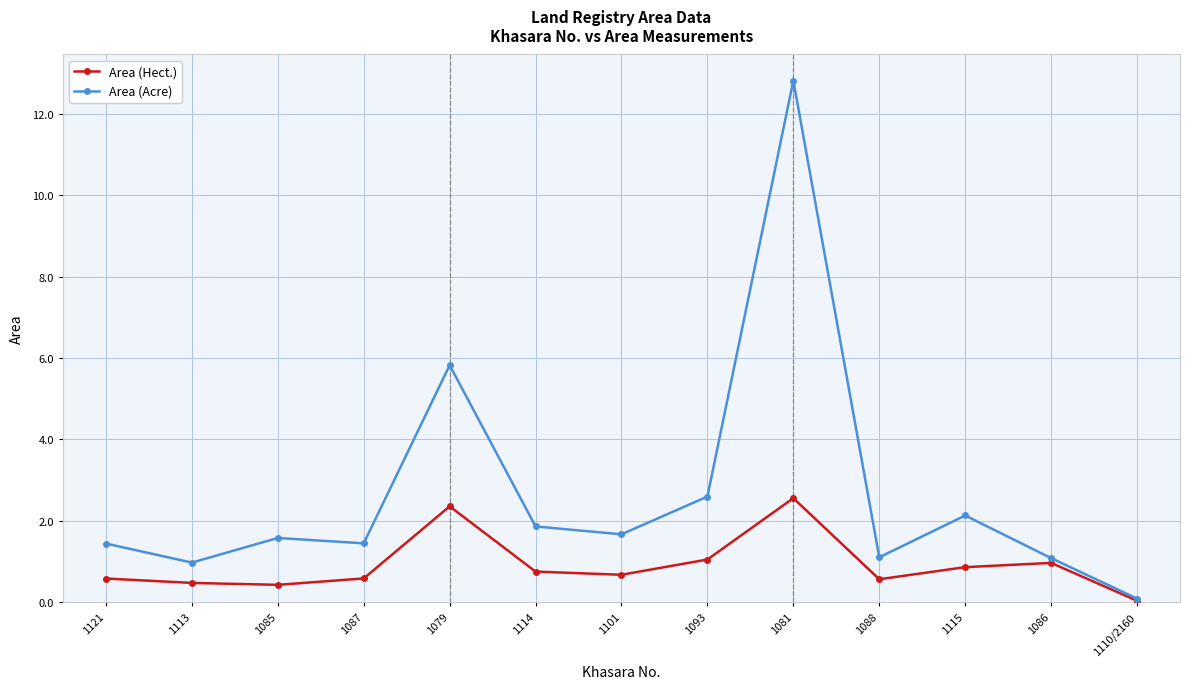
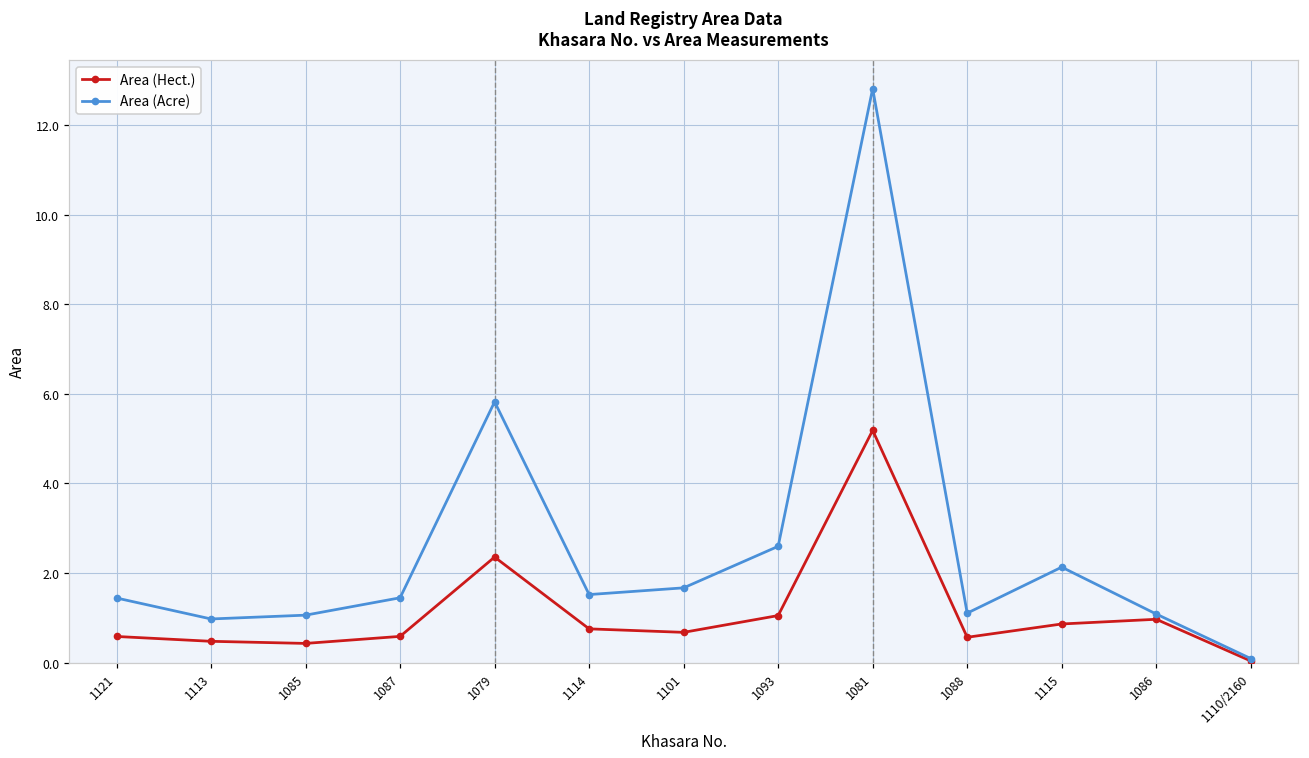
  {
    "Area (Hect.)": {
      "1121": 0.6,
      "1113": 0.5,
      "1085": 0.4,
      "1087": 0.6,
      "1079": 2.4,
      "1114": 0.8,
      "1101": 0.7,
      "1093": 1.1,
-     "1081": 2.6,
+     "1081": 5.2,
      "1088": 0.6,
      "1115": 0.9,
      "1086": 1.0
    },
    "Area (Acre)": {
      "1121": 1.4,
      "1113": 1.0,
-     "1085": 1.6,
+     "1085": 1.1,
      "1087": 1.4,
      "1079": 5.8,
-     "1114": 1.9,
+     "1114": 1.5,
      "1101": 1.7,
      "1093": 2.6,
      "1081": 12.8,
      "1088": 1.1,
      "1115": 2.1,
      "1086": 1.1
    }
  }
